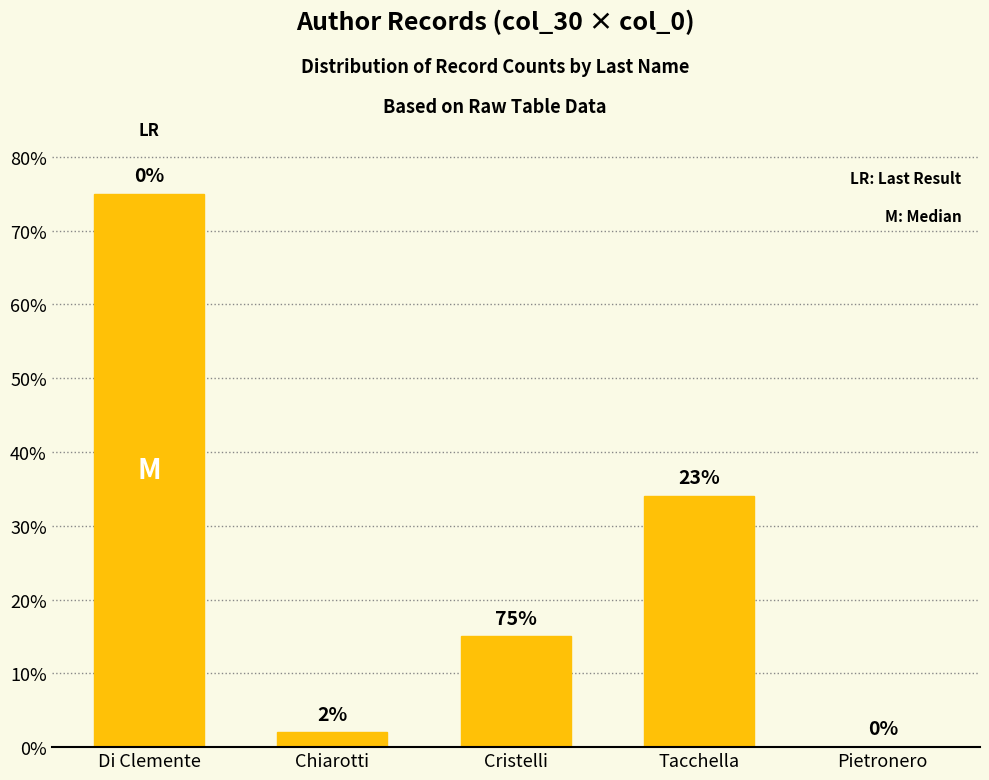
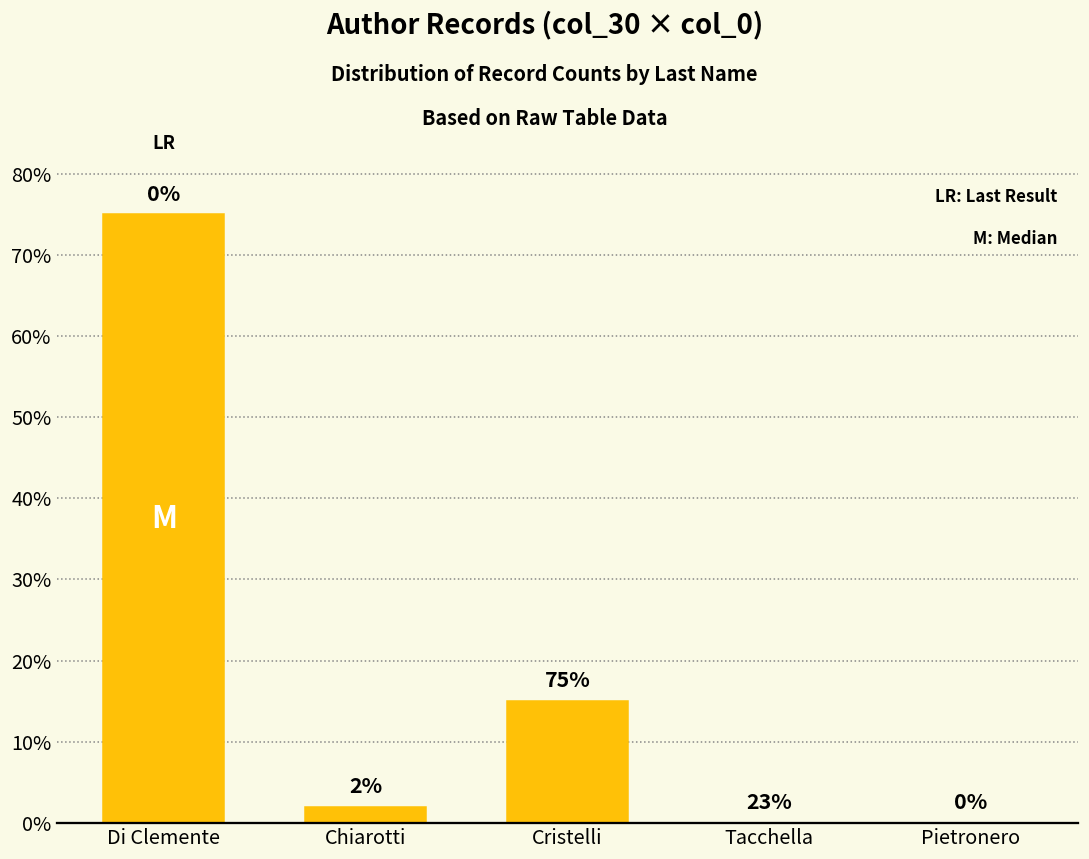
  {
-   "Tacchella": "34%"
+   "Tacchella": "0%"
  }
